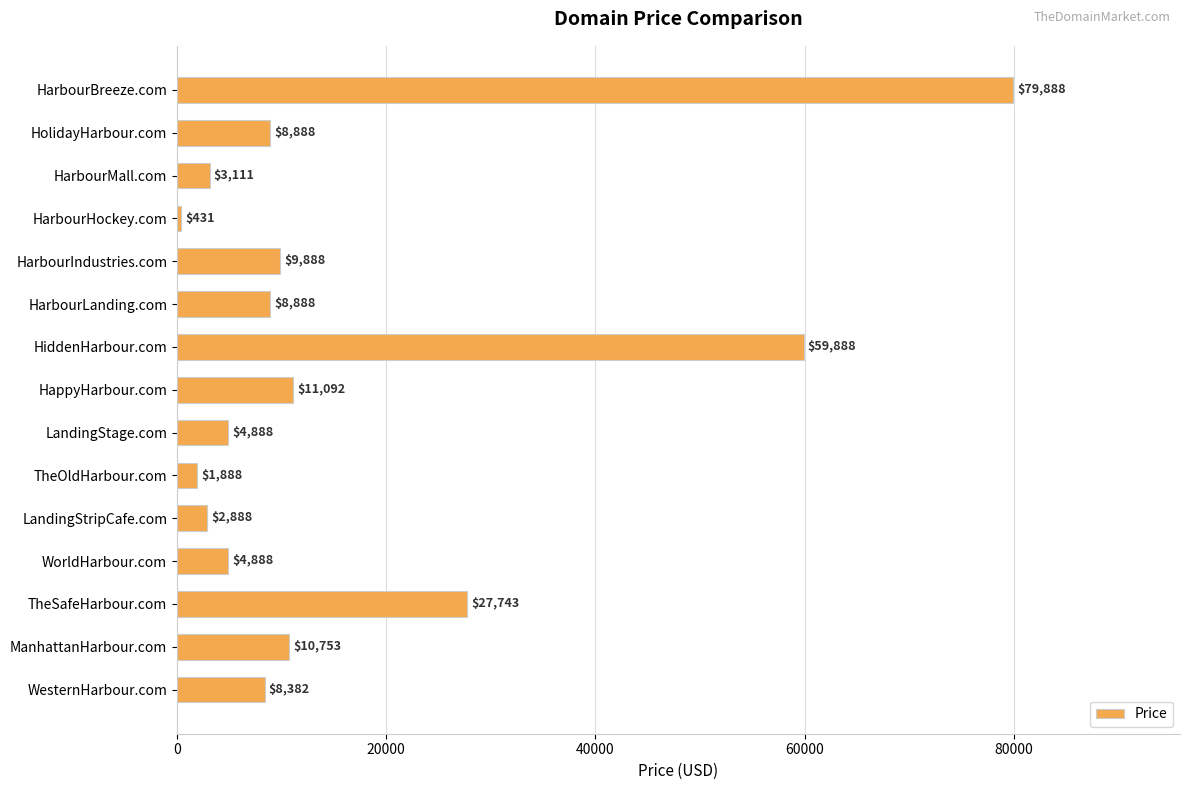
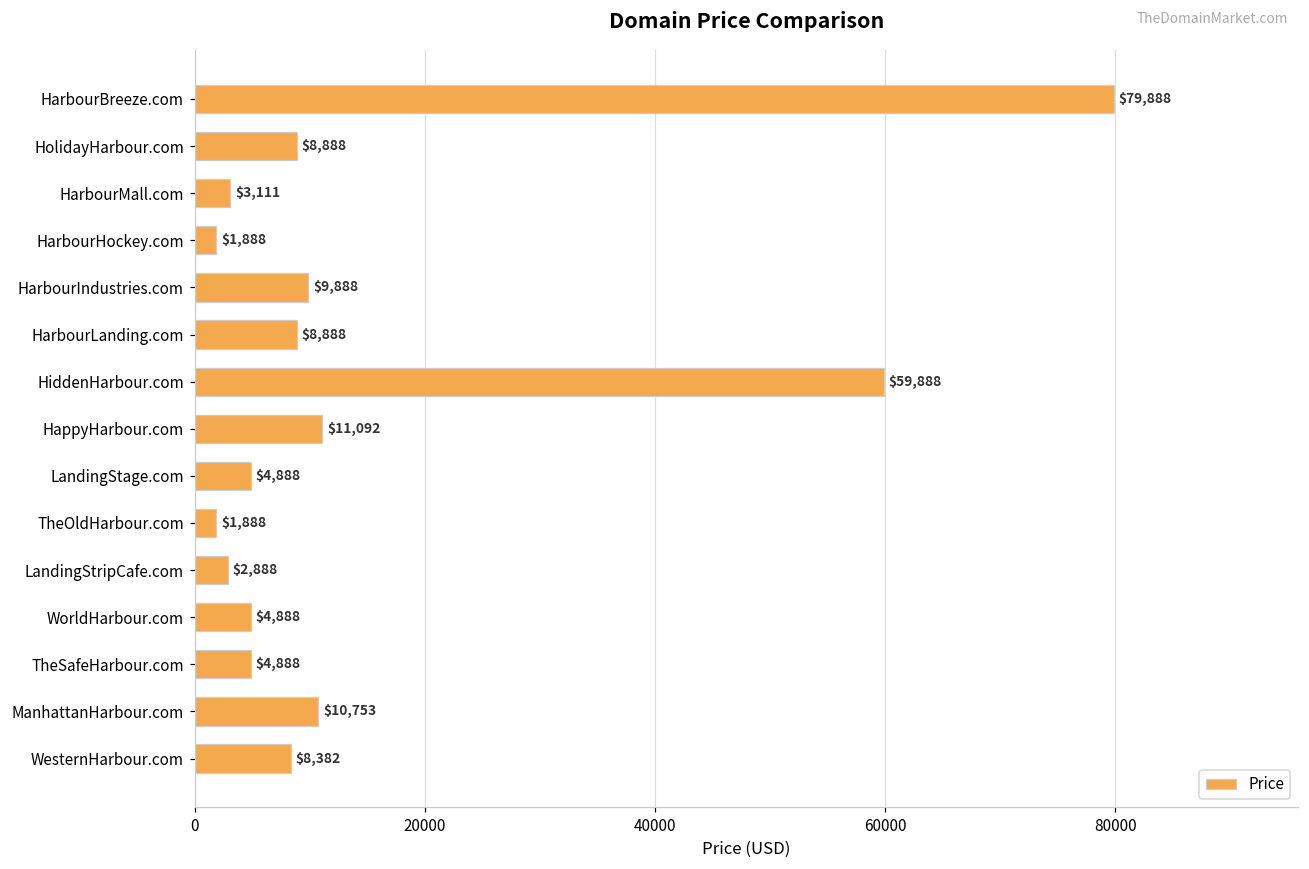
  {
    "HarbourBreeze.com": "$79,888",
    "HolidayHarbour.com": "$8,888",
    "HarbourMall.com": "$3,111",
-   "HarbourHockey.com": "$431",
+   "HarbourHockey.com": "$1,888",
    "HarbourIndustries.com": "$9,888",
    "HarbourLanding.com": "$8,888",
    "HiddenHarbour.com": "$59,888",
    "HappyHarbour.com": "$11,092",
    "LandingStage.com": "$4,888",
    "TheOldHarbour.com": "$1,888",
    "LandingStripCafe.com": "$2,888",
    "WorldHarbour.com": "$4,888",
-   "TheSafeHarbour.com": "$27,743",
+   "TheSafeHarbour.com": "$4,888",
    "ManhattanHarbour.com": "$10,753",
    "WesternHarbour.com": "$8,382"
  }
